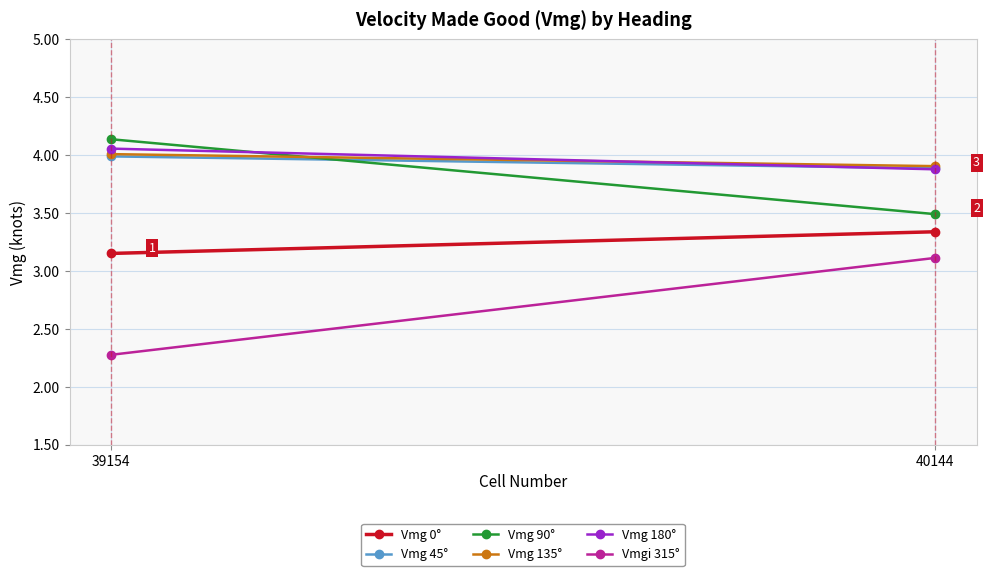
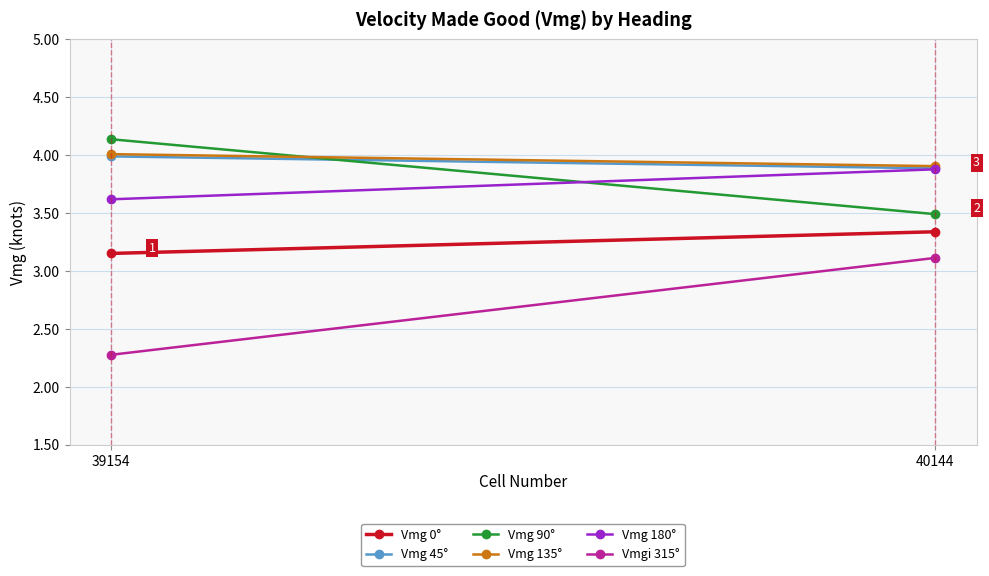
  {
    "Vmg 0°": {
      "39154": 3.15,
      "40144": 3.34
    },
    "Vmg 90°": {
      "39154": 4.14,
      "40144": 3.49
    },
    "Vmg 180°": {
-     "39154": 4.06
+     "39154": 3.62
    },
    "Vmgi 315°": {
      "39154": 2.28,
      "40144": 3.11
    }
  }
